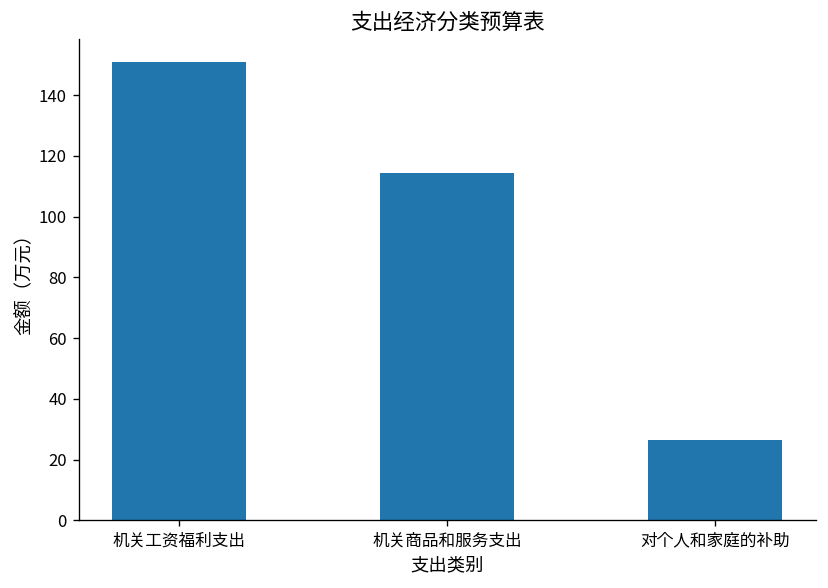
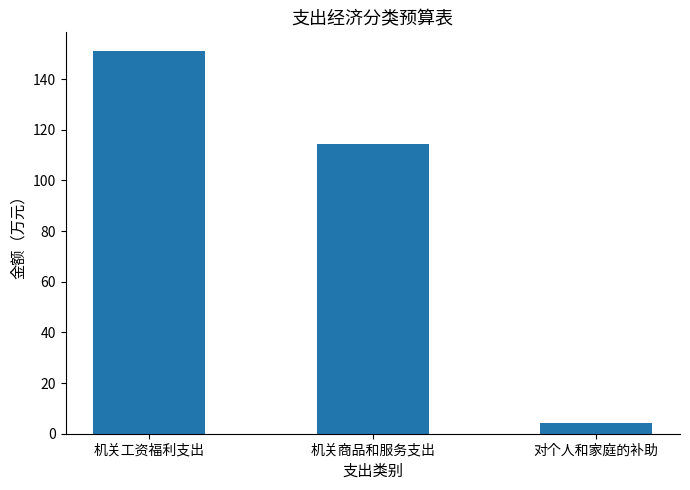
  {
    "机关工资福利支出": 151,
    "机关商品和服务支出": 114,
-   "对个人和家庭的补助": 27
+   "对个人和家庭的补助": 4
  }
